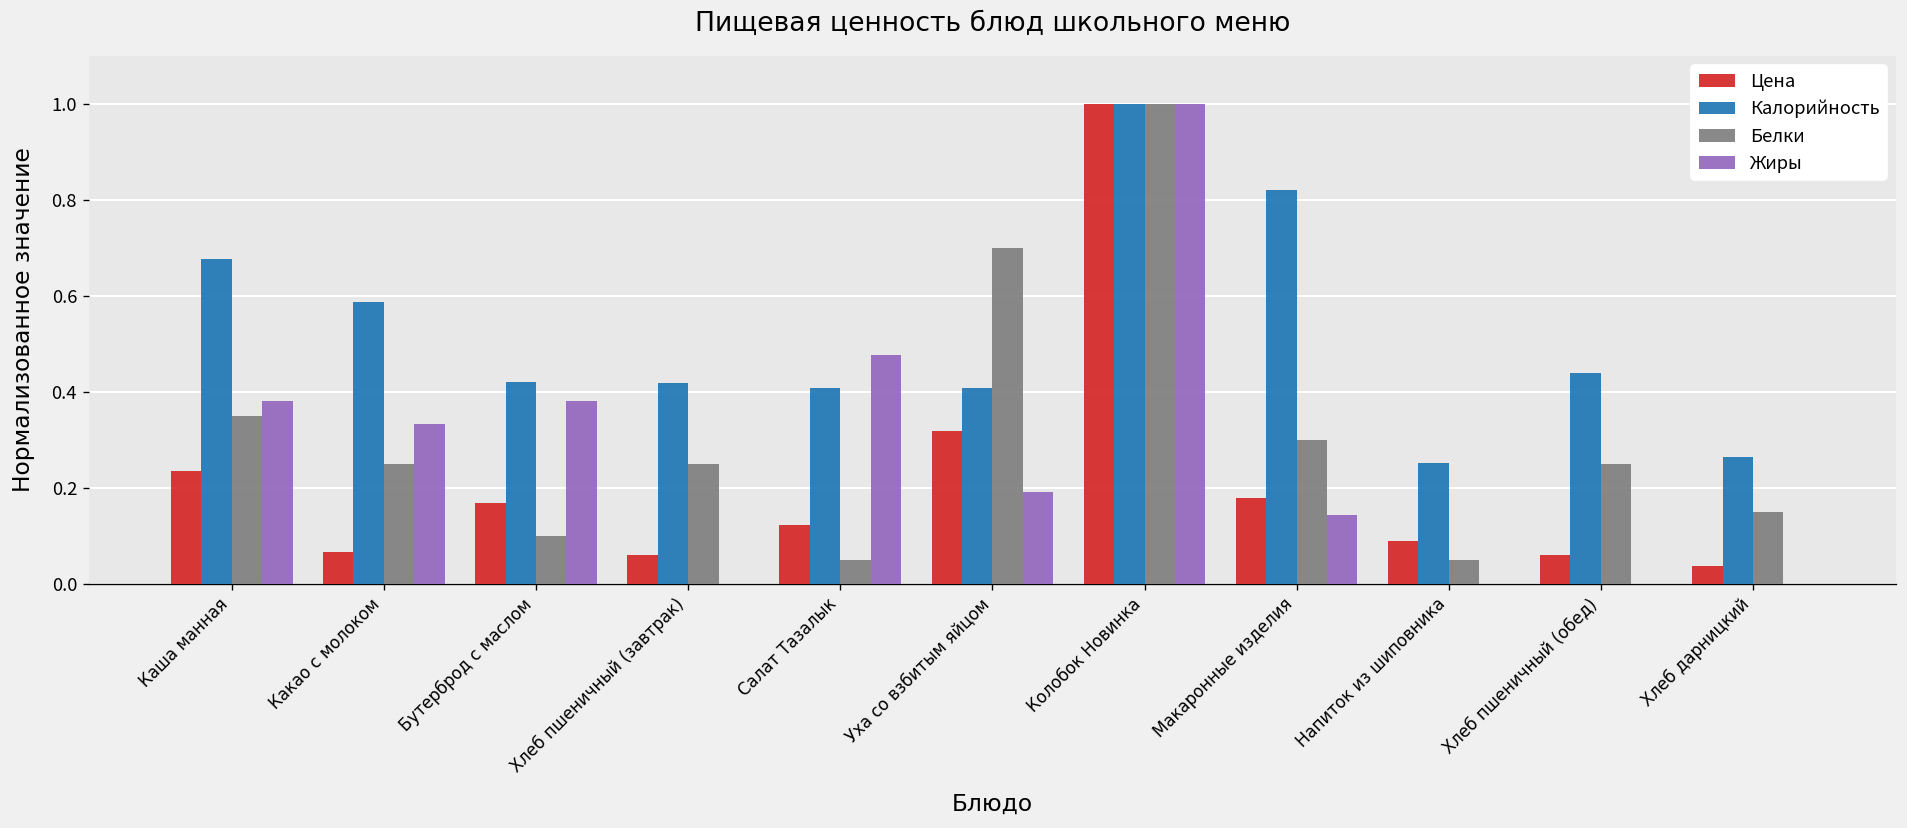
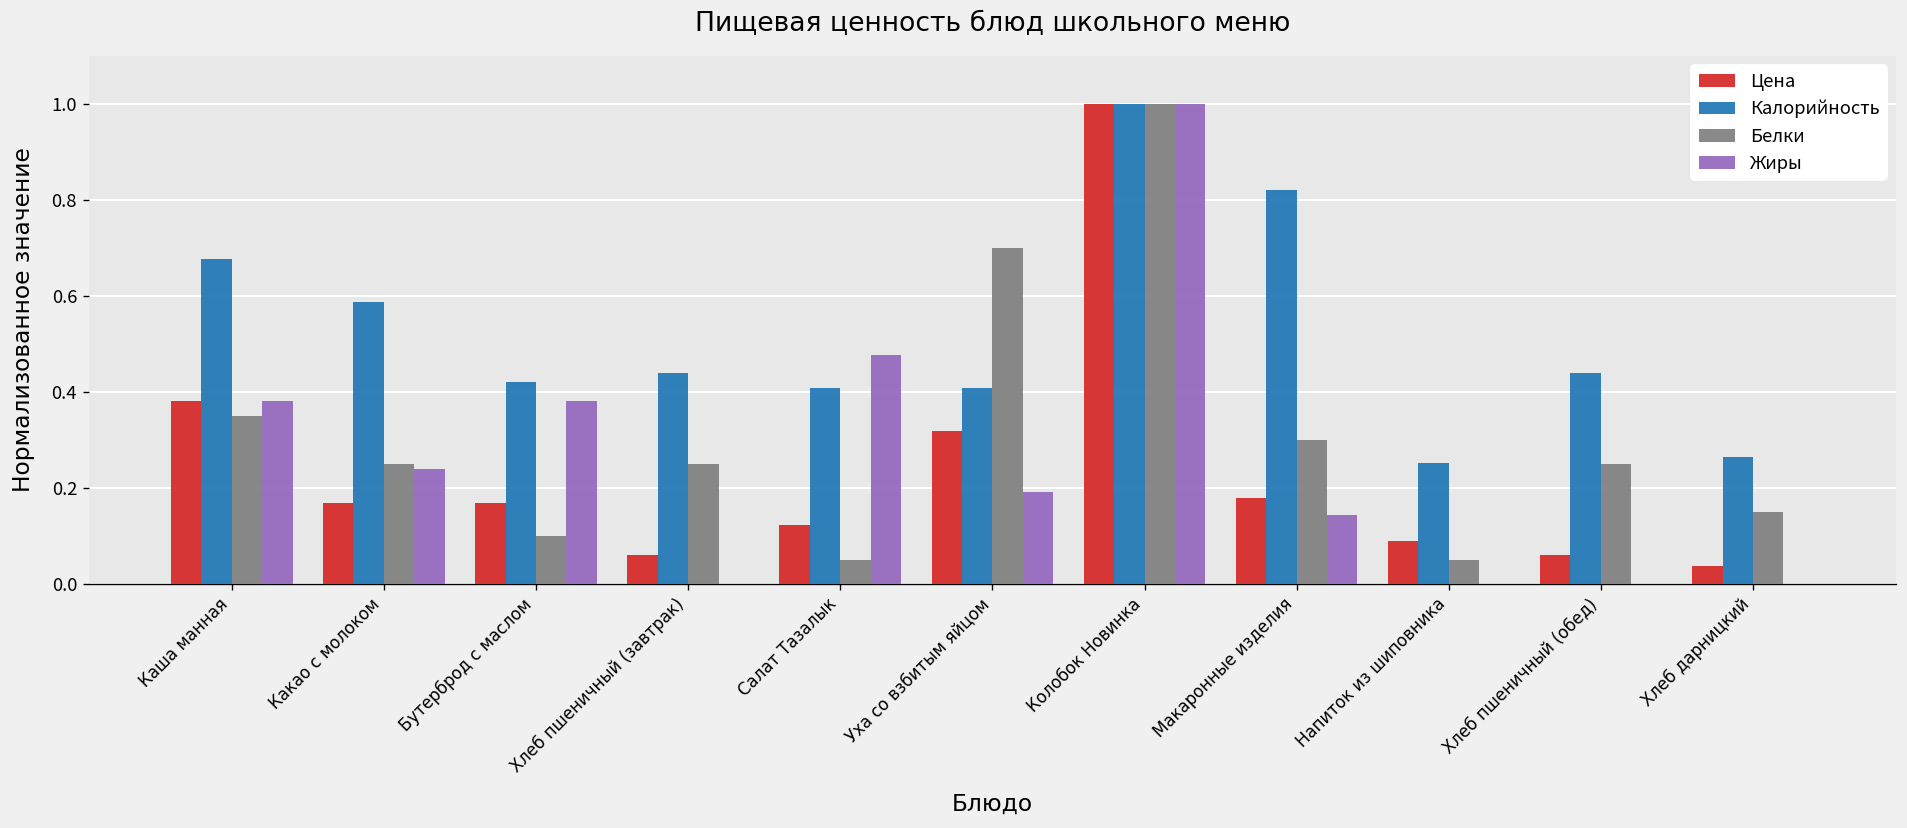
  {
    "Цена": {
-     "Каша манная": 0.24,
-     "Какао с молоком": 0.07,
+     "Каша манная": 0.38,
+     "Какао с молоком": 0.17,
      "Бутерброд с маслом": 0.17,
      "Хлеб пшеничный (завтрак)": 0.06,
      "Салат Тазалык": 0.12,
      "Уха со взбитым яйцом": 0.32,
      "Колобок Новинка": 1.00,
      "Макаронные изделия": 0.18,
      "Напиток из шиповника": 0.09,
      "Хлеб пшеничный (обед)": 0.06,
      "Хлеб дарницкий": 0.04
    },
    "Калорийность": {
      "Каша манная": 0.68,
      "Какао с молоком": 0.59,
      "Бутерброд с маслом": 0.42,
-     "Хлеб пшеничный (завтрак)": 0.42,
+     "Хлеб пшеничный (завтрак)": 0.44,
      "Салат Тазалык": 0.41,
      "Уха со взбитым яйцом": 0.41,
      "Колобок Новинка": 1.00,
      "Макаронные изделия": 0.82,
      "Напиток из шиповника": 0.25,
      "Хлеб пшеничный (обед)": 0.44,
      "Хлеб дарницкий": 0.26
    },
    "Белки": {
      "Каша манная": 0.35,
      "Какао с молоком": 0.25,
      "Бутерброд с маслом": 0.10,
      "Хлеб пшеничный (завтрак)": 0.25,
      "Салат Тазалык": 0.05,
      "Уха со взбитым яйцом": 0.70,
      "Колобок Новинка": 1.00,
      "Макаронные изделия": 0.30,
      "Напиток из шиповника": 0.05,
      "Хлеб пшеничный (обед)": 0.25,
      "Хлеб дарницкий": 0.15
    },
    "Жиры": {
      "Каша манная": 0.38,
-     "Какао с молоком": 0.33,
+     "Какао с молоком": 0.24,
      "Бутерброд с маслом": 0.38,
      "Хлеб пшеничный (завтрак)": 0.00,
      "Салат Тазалык": 0.48,
      "Уха со взбитым яйцом": 0.19,
      "Колобок Новинка": 1.00,
      "Макаронные изделия": 0.14,
      "Напиток из шиповника": 0.00,
      "Хлеб пшеничный (обед)": 0.00,
      "Хлеб дарницкий": 0.00
    }
  }
